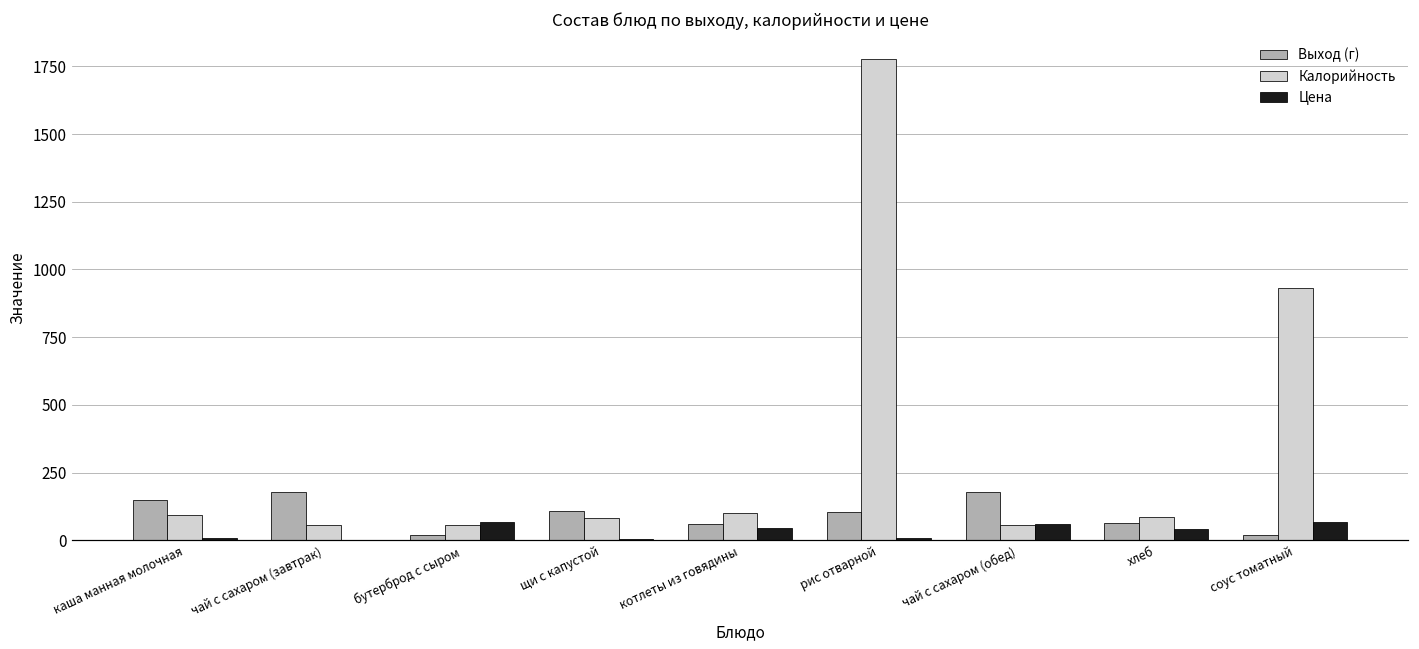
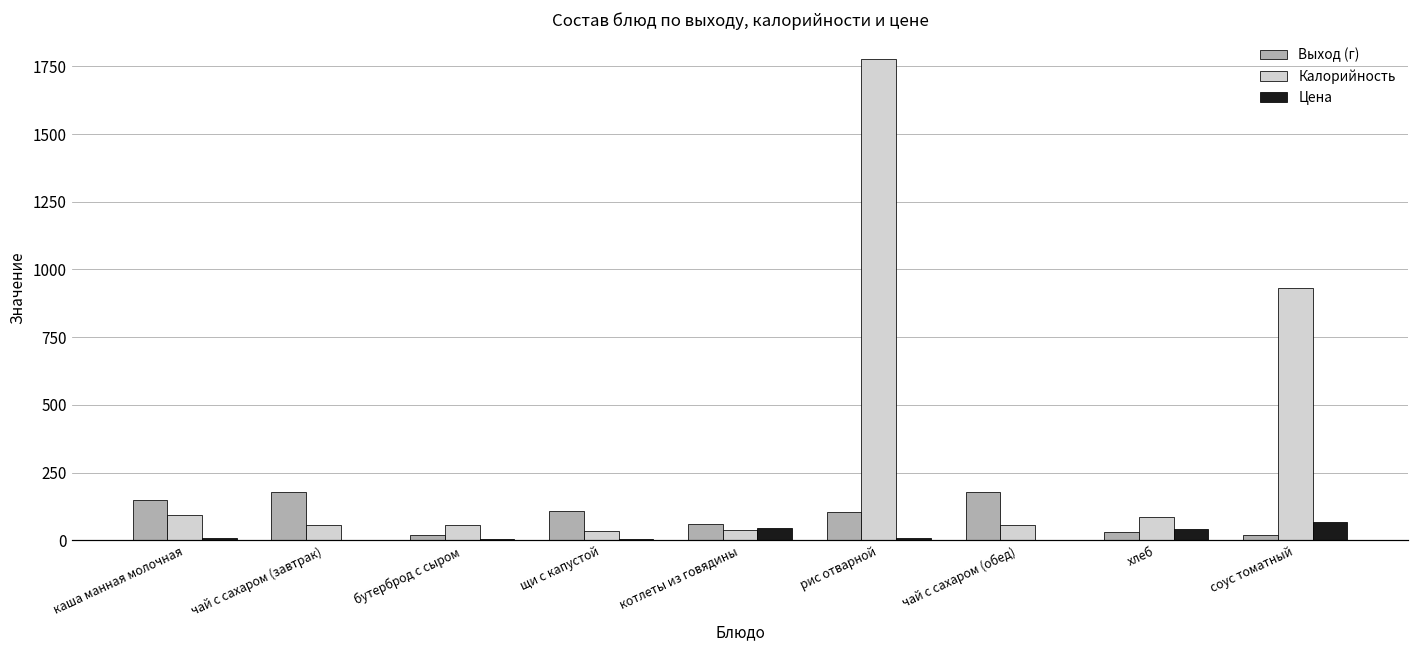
  {
    "Выход (г)": {
      "каша манная молочная": 150,
      "чай с сахаром (завтрак)": 180,
      "бутерброд с сыром": 20,
      "щи с капустой": 110,
      "котлеты из говядины": 60,
      "рис отварной": 110,
      "чай с сахаром (обед)": 180,
-     "хлеб": 60,
+     "хлеб": 30,
      "соус томатный": 20
    },
    "Калорийность": {
      "каша манная молочная": 90,
      "чай с сахаром (завтрак)": 60,
      "бутерброд с сыром": 60,
-     "щи с капустой": 80,
-     "котлеты из говядины": 100,
+     "щи с капустой": 30,
+     "котлеты из говядины": 40,
      "рис отварной": 1780,
      "чай с сахаром (обед)": 60,
      "хлеб": 90,
      "соус томатный": 930
    },
    "Цена": {
-     "бутерброд с сыром": 70,
+     "бутерброд с сыром": 0,
      "котлеты из говядины": 50,
-     "чай с сахаром (обед)": 60,
+     "чай с сахаром (обед)": 0,
      "хлеб": 40,
      "соус томатный": 70
    }
  }
